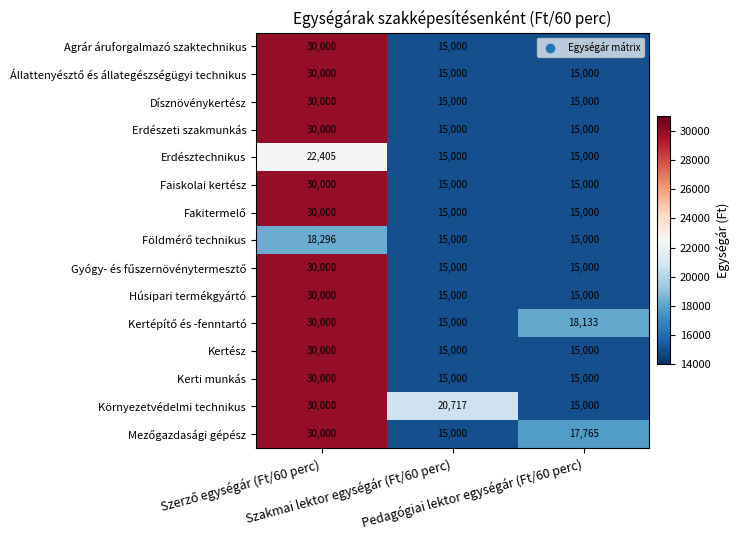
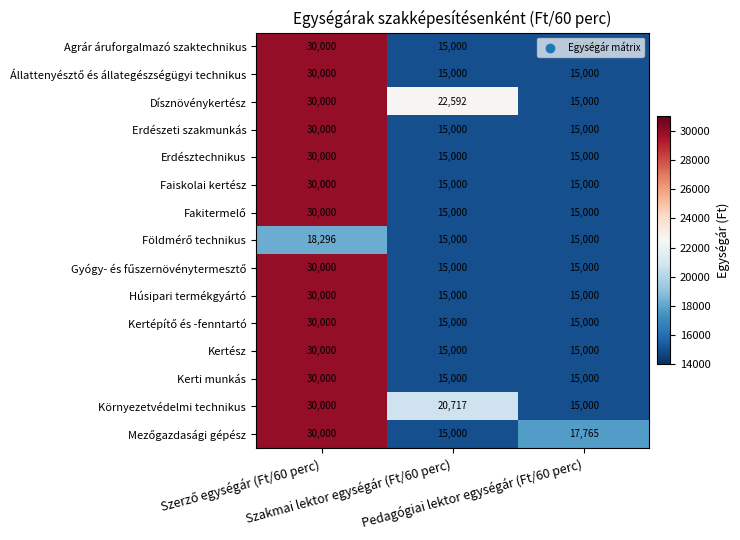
  {
    "Agrár áruforgalmazó szaktechnikus": {
      "Szerző egységár (Ft/60 perc)": "30,000",
      "Szakmai lektor egységár (Ft/60 perc)": "15,000"
    },
    "Állattenyésztő és állategészségügyi technikus": {
      "Szerző egységár (Ft/60 perc)": "30,000",
      "Szakmai lektor egységár (Ft/60 perc)": "15,000",
      "Pedagógiai lektor egységár (Ft/60 perc)": "15,000"
    },
    "Dísznövénykertész": {
      "Szerző egységár (Ft/60 perc)": "30,000",
-     "Szakmai lektor egységár (Ft/60 perc)": "15,000",
+     "Szakmai lektor egységár (Ft/60 perc)": "22,592",
      "Pedagógiai lektor egységár (Ft/60 perc)": "15,000"
    },
    "Erdészeti szakmunkás": {
      "Szerző egységár (Ft/60 perc)": "30,000",
      "Szakmai lektor egységár (Ft/60 perc)": "15,000",
      "Pedagógiai lektor egységár (Ft/60 perc)": "15,000"
    },
    "Erdésztechnikus": {
-     "Szerző egységár (Ft/60 perc)": "22,405",
+     "Szerző egységár (Ft/60 perc)": "30,000",
      "Szakmai lektor egységár (Ft/60 perc)": "15,000",
      "Pedagógiai lektor egységár (Ft/60 perc)": "15,000"
    },
    "Faiskolai kertész": {
      "Szerző egységár (Ft/60 perc)": "30,000",
      "Szakmai lektor egységár (Ft/60 perc)": "15,000",
      "Pedagógiai lektor egységár (Ft/60 perc)": "15,000"
    },
    "Fakitermelő": {
      "Szerző egységár (Ft/60 perc)": "30,000",
      "Szakmai lektor egységár (Ft/60 perc)": "15,000",
      "Pedagógiai lektor egységár (Ft/60 perc)": "15,000"
    },
    "Földmérő technikus": {
      "Szerző egységár (Ft/60 perc)": "18,296",
      "Szakmai lektor egységár (Ft/60 perc)": "15,000",
      "Pedagógiai lektor egységár (Ft/60 perc)": "15,000"
    },
    "Gyógy- és fűszernövénytermesztő": {
      "Szerző egységár (Ft/60 perc)": "30,000",
      "Szakmai lektor egységár (Ft/60 perc)": "15,000",
      "Pedagógiai lektor egységár (Ft/60 perc)": "15,000"
    },
    "Húsipari termékgyártó": {
      "Szerző egységár (Ft/60 perc)": "30,000",
      "Szakmai lektor egységár (Ft/60 perc)": "15,000",
      "Pedagógiai lektor egységár (Ft/60 perc)": "15,000"
    },
    "Kertépítő és -fenntartó": {
      "Szerző egységár (Ft/60 perc)": "30,000",
      "Szakmai lektor egységár (Ft/60 perc)": "15,000",
-     "Pedagógiai lektor egységár (Ft/60 perc)": "18,133"
+     "Pedagógiai lektor egységár (Ft/60 perc)": "15,000"
    },
    "Kertész": {
      "Szerző egységár (Ft/60 perc)": "30,000",
      "Szakmai lektor egységár (Ft/60 perc)": "15,000",
      "Pedagógiai lektor egységár (Ft/60 perc)": "15,000"
    },
    "Kerti munkás": {
      "Szerző egységár (Ft/60 perc)": "30,000",
      "Szakmai lektor egységár (Ft/60 perc)": "15,000",
      "Pedagógiai lektor egységár (Ft/60 perc)": "15,000"
    },
    "Környezetvédelmi technikus": {
      "Szerző egységár (Ft/60 perc)": "30,000",
      "Szakmai lektor egységár (Ft/60 perc)": "20,717",
      "Pedagógiai lektor egységár (Ft/60 perc)": "15,000"
    },
    "Mezőgazdasági gépész": {
      "Szerző egységár (Ft/60 perc)": "30,000",
      "Szakmai lektor egységár (Ft/60 perc)": "15,000",
      "Pedagógiai lektor egységár (Ft/60 perc)": "17,765"
    }
  }
